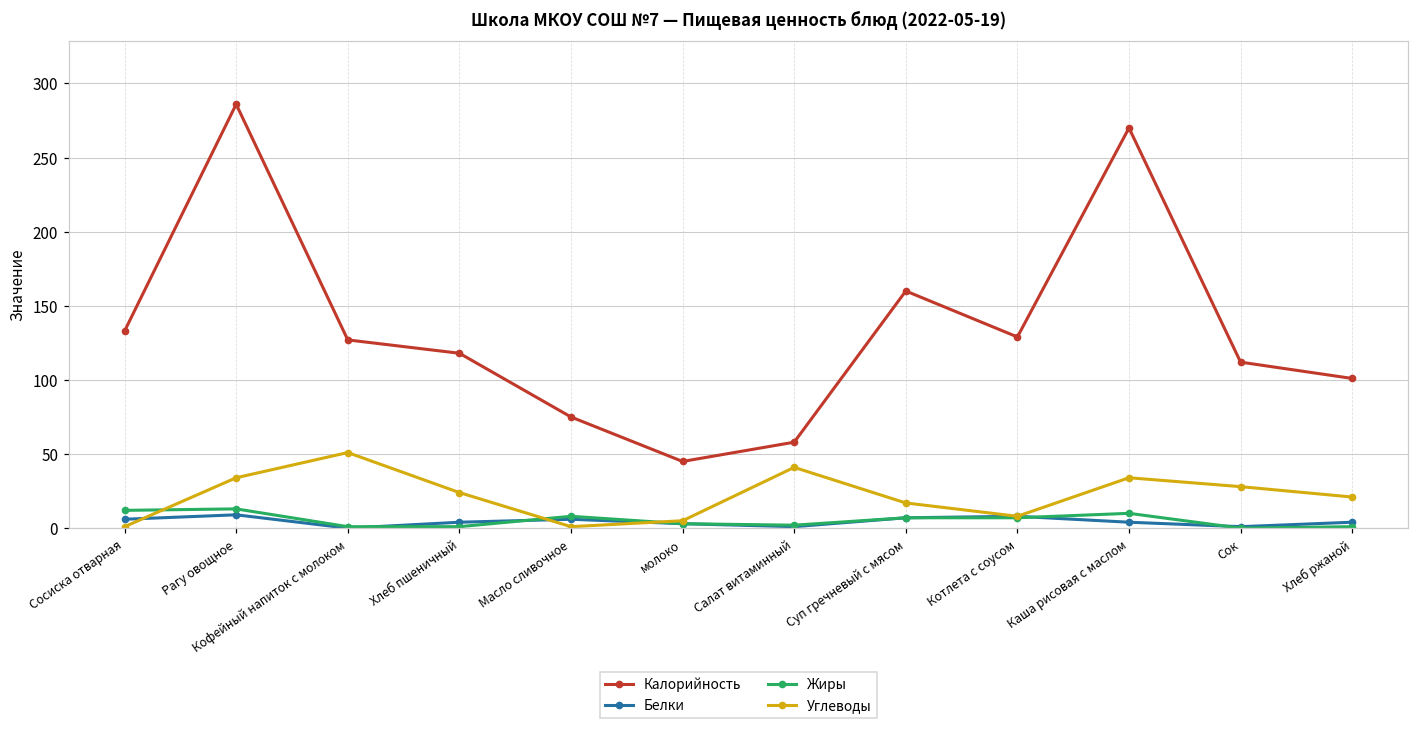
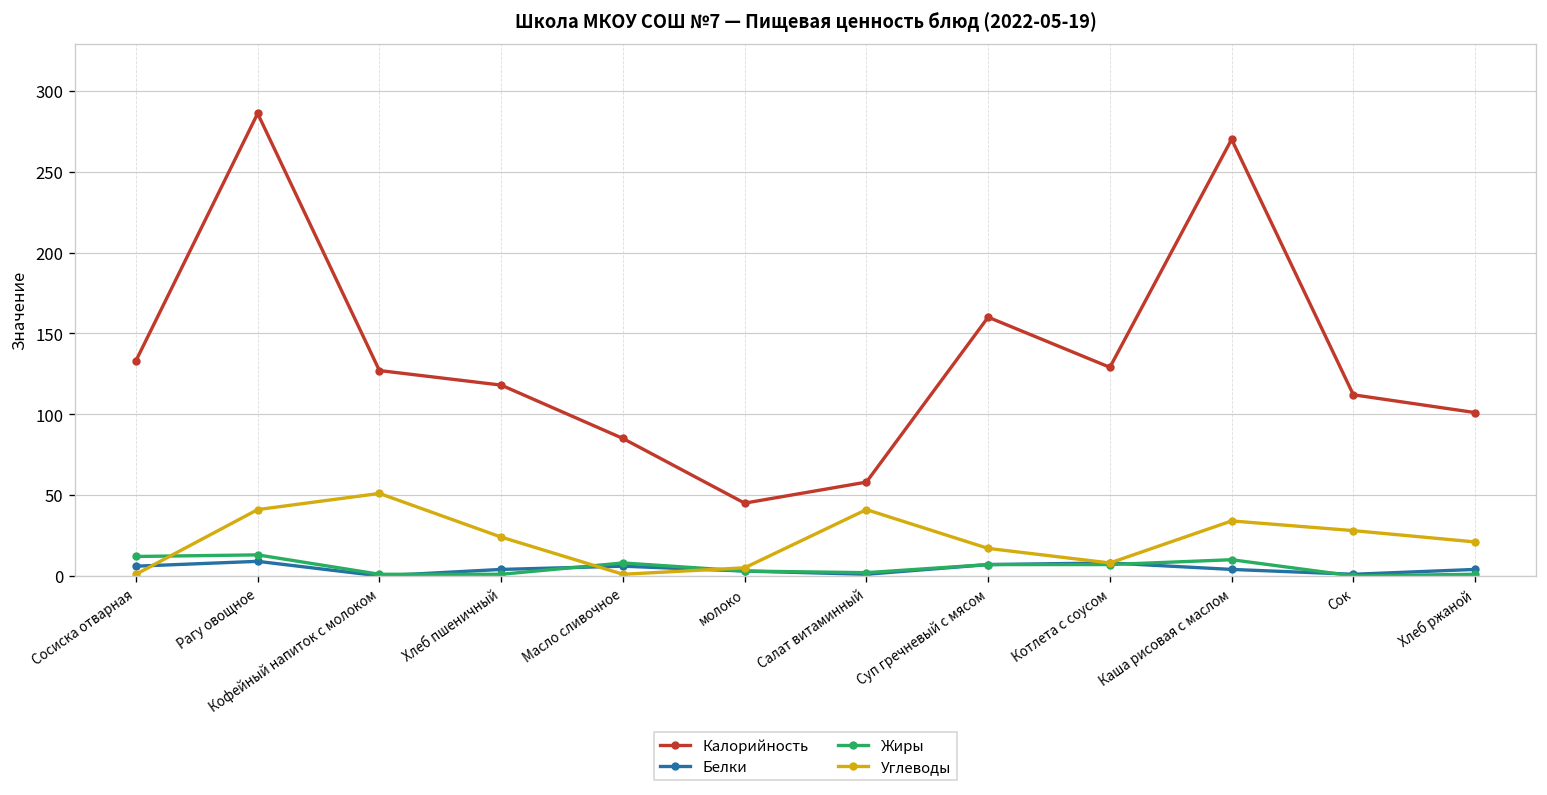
  {
    "Калорийность": {
      "Сосиска отварная": 133,
      "Рагу овощное": 286,
      "Кофейный напиток с молоком": 127,
      "Хлеб пшеничный": 118,
-     "Масло сливочное": 75,
+     "Масло сливочное": 85,
      "молоко": 45,
      "Салат витаминный": 58,
      "Суп гречневый с мясом": 160,
      "Котлета с соусом": 129,
      "Каша рисовая с маслом": 270,
      "Сок": 112,
      "Хлеб ржаной": 101
    },
    "Белки": {
      "Сосиска отварная": 6,
      "Рагу овощное": 9,
      "Хлеб пшеничный": 4,
      "Масло сливочное": 6,
      "Каша рисовая с маслом": 4,
      "Хлеб ржаной": 4
    },
    "Жиры": {
      "Сосиска отварная": 12,
      "Рагу овощное": 13,
      "Хлеб пшеничный": 1,
      "Масло сливочное": 8,
      "Каша рисовая с маслом": 10,
      "Хлеб ржаной": 1
    },
    "Углеводы": {
      "Сосиска отварная": 1,
-     "Рагу овощное": 34,
+     "Рагу овощное": 41,
      "Кофейный напиток с молоком": 51,
      "Хлеб пшеничный": 24,
      "Масло сливочное": 1,
      "молоко": 5,
      "Салат витаминный": 41,
      "Суп гречневый с мясом": 17,
      "Каша рисовая с маслом": 34,
      "Сок": 28,
      "Хлеб ржаной": 21
    }
  }
